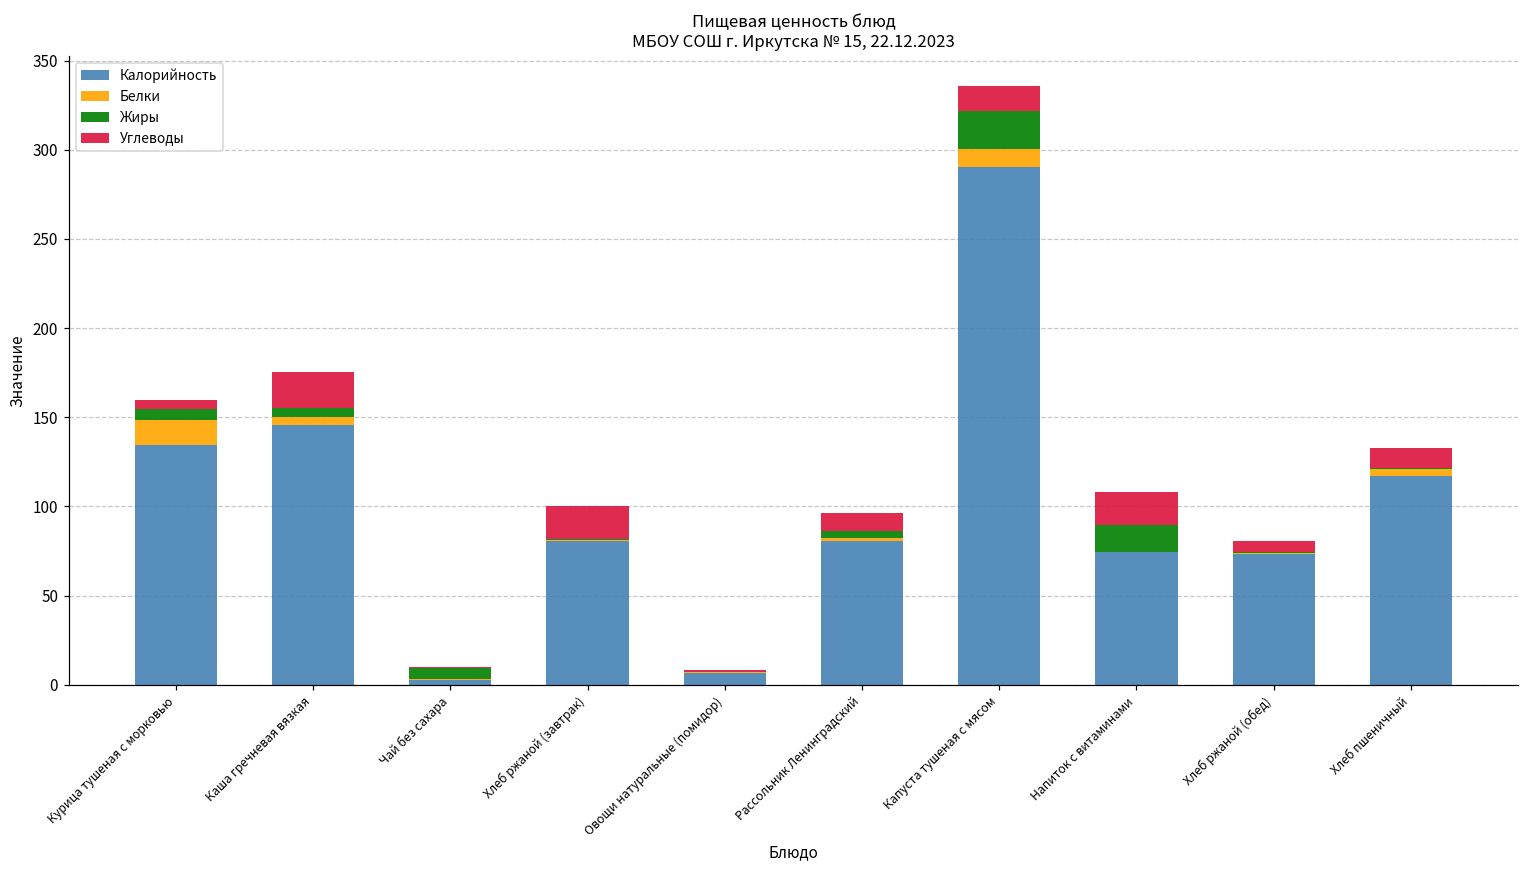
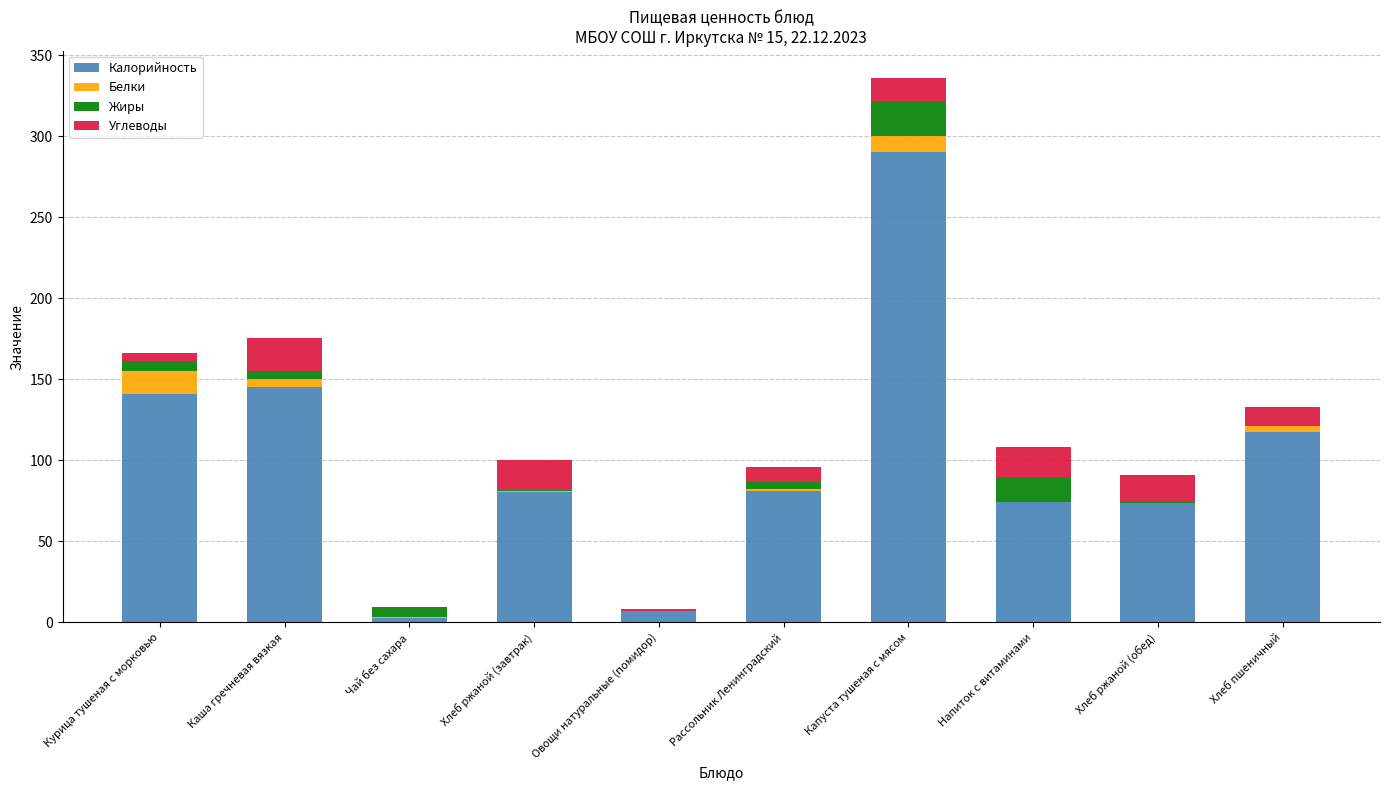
  {
    "Калорийность": {
-     "Курица тушеная с морковью": 134,
+     "Курица тушеная с морковью": 141,
      "Каша гречневая вязкая": 145,
      "Чай без сахара": 3,
      "Хлеб ржаной (завтрак)": 81,
      "Овощи натуральные (помидор)": 7,
      "Рассольник Ленинградский": 81,
      "Капуста тушеная с мясом": 290,
      "Напиток с витаминами": 74,
      "Хлеб ржаной (обед)": 73,
      "Хлеб пшеничный": 117
    },
    "Белки": {
      "Курица тушеная с морковью": 14,
      "Каша гречневая вязкая": 5,
      "Рассольник Ленинградский": 2,
      "Капуста тушеная с мясом": 10,
      "Напиток с витаминами": 0,
      "Хлеб пшеничный": 4
    },
    "Жиры": {
      "Курица тушеная с морковью": 6,
      "Каша гречневая вязкая": 5,
      "Чай без сахара": 6,
      "Рассольник Ленинградский": 4,
      "Капуста тушеная с мясом": 22,
      "Напиток с витаминами": 15
    },
    "Углеводы": {
      "Курица тушеная с морковью": 5,
      "Каша гречневая вязкая": 21,
      "Хлеб ржаной (завтрак)": 18,
      "Рассольник Ленинградский": 10,
      "Капуста тушеная с мясом": 14,
      "Напиток с витаминами": 19,
-     "Хлеб ржаной (обед)": 7,
+     "Хлеб ржаной (обед)": 17,
      "Хлеб пшеничный": 12
    }
  }
